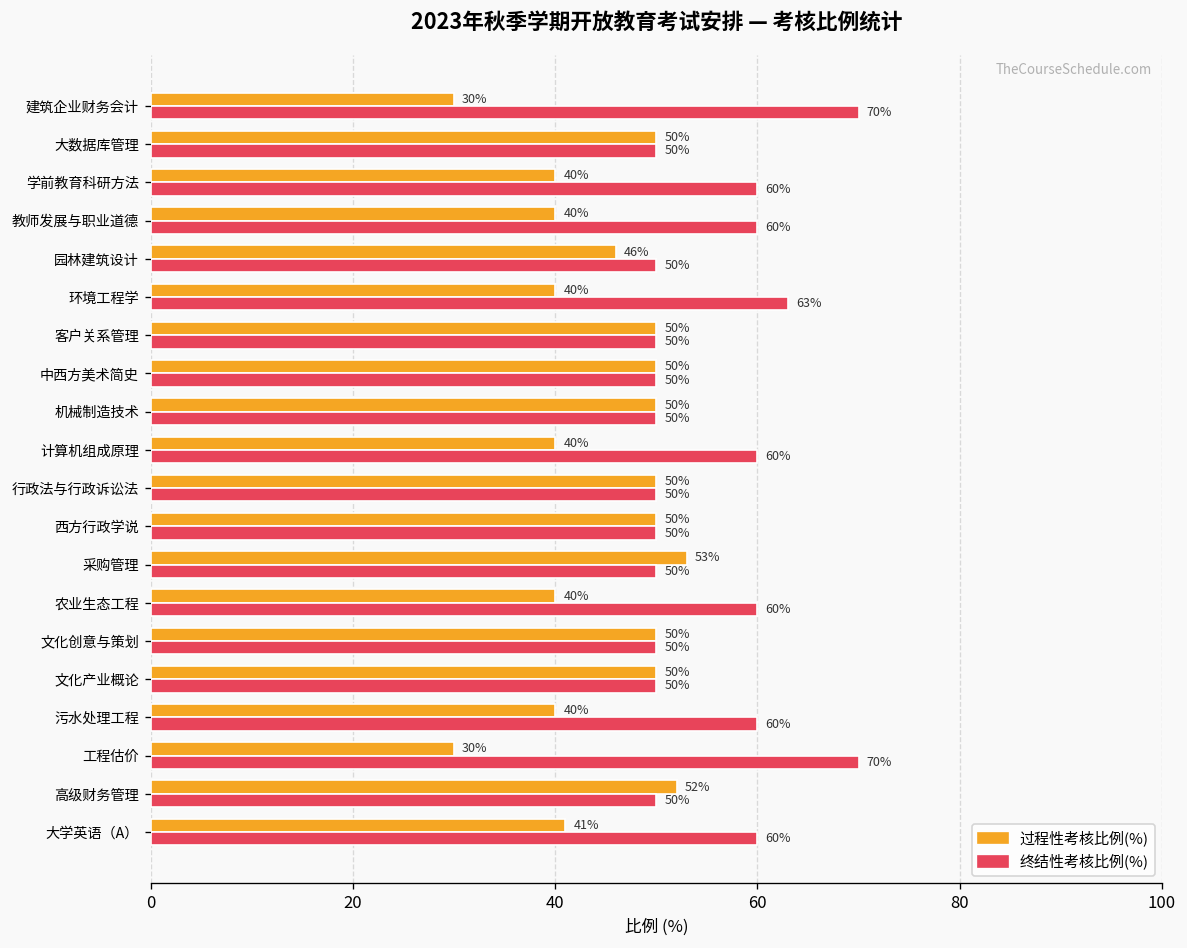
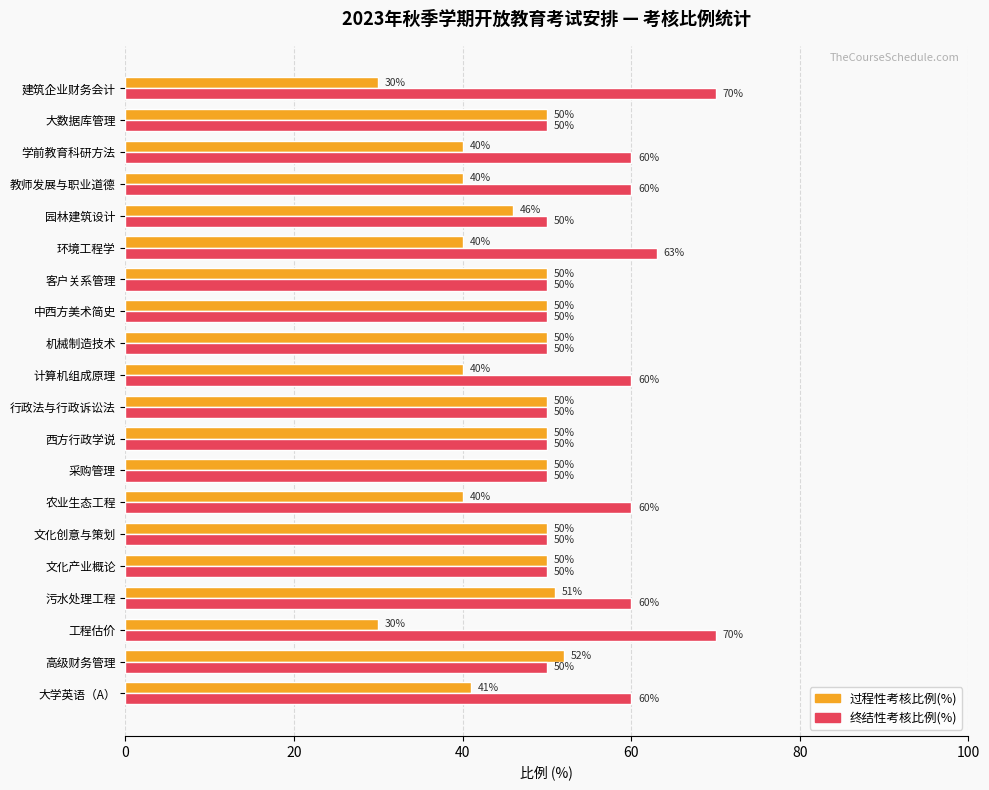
  {
    "过程性考核比例(%)": {
      "建筑企业财务会计": "30%",
      "大数据库管理": "50%",
      "学前教育科研方法": "40%",
      "教师发展与职业道德": "40%",
      "园林建筑设计": "46%",
      "环境工程学": "40%",
      "客户关系管理": "50%",
      "中西方美术简史": "50%",
      "机械制造技术": "50%",
      "计算机组成原理": "40%",
      "行政法与行政诉讼法": "50%",
      "西方行政学说": "50%",
-     "采购管理": "53%",
+     "采购管理": "50%",
      "农业生态工程": "40%",
      "文化创意与策划": "50%",
      "文化产业概论": "50%",
-     "污水处理工程": "40%",
+     "污水处理工程": "51%",
      "工程估价": "30%",
      "高级财务管理": "52%",
      "大学英语（A）": "41%"
    },
    "终结性考核比例(%)": {
      "建筑企业财务会计": "70%",
      "大数据库管理": "50%",
      "学前教育科研方法": "60%",
      "教师发展与职业道德": "60%",
      "园林建筑设计": "50%",
      "环境工程学": "63%",
      "客户关系管理": "50%",
      "中西方美术简史": "50%",
      "机械制造技术": "50%",
      "计算机组成原理": "60%",
      "行政法与行政诉讼法": "50%",
      "西方行政学说": "50%",
      "采购管理": "50%",
      "农业生态工程": "60%",
      "文化创意与策划": "50%",
      "文化产业概论": "50%",
      "污水处理工程": "60%",
      "工程估价": "70%",
      "高级财务管理": "50%",
      "大学英语（A）": "60%"
    }
  }
